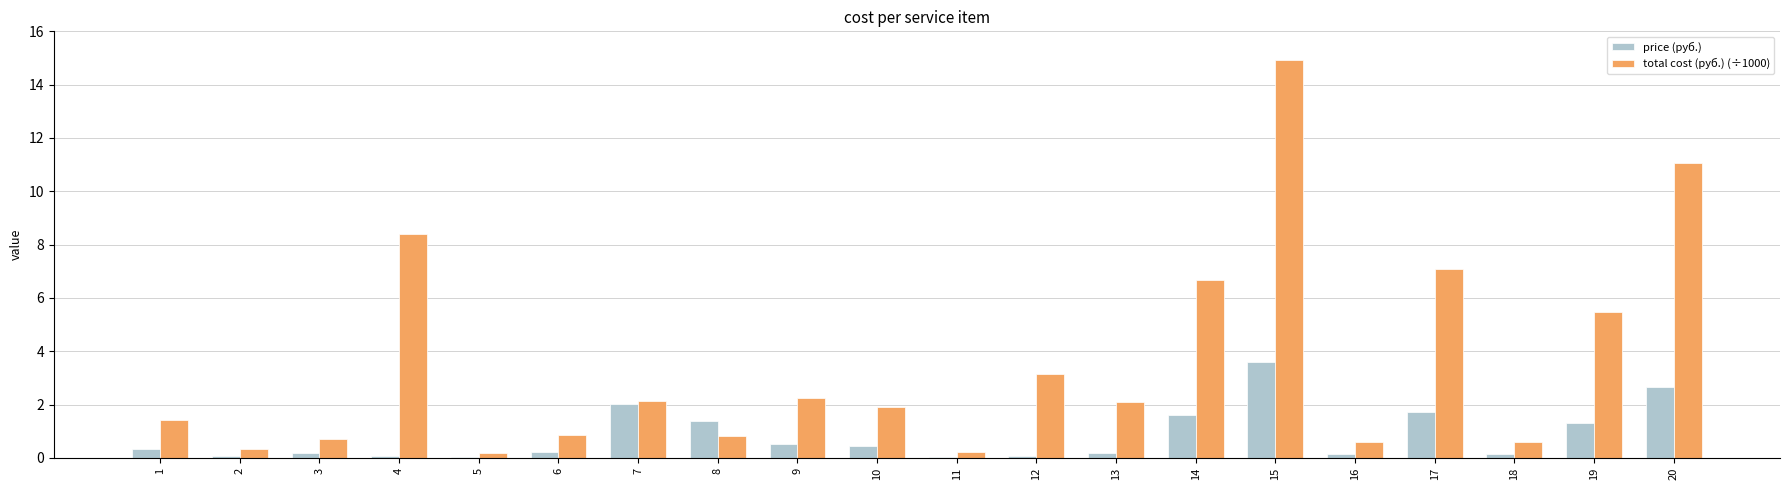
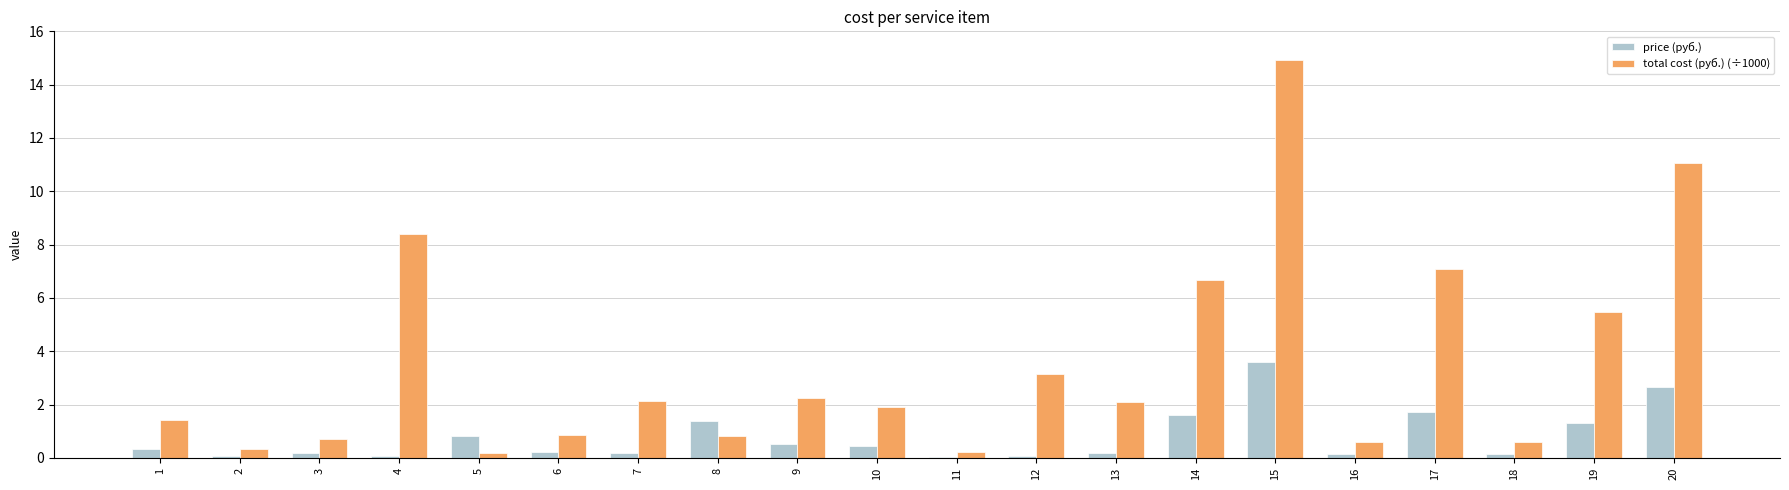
  {
    "price (руб.)": {
      "1": 0.3,
      "3": 0.2,
-     "5": 0.0,
+     "5": 0.8,
      "6": 0.2,
-     "7": 2.0,
+     "7": 0.2,
      "8": 1.4,
      "9": 0.5,
      "10": 0.5,
      "13": 0.2,
      "14": 1.6,
      "15": 3.6,
      "16": 0.1,
      "17": 1.7,
      "18": 0.1,
      "19": 1.3,
      "20": 2.7
    },
    "total cost (руб.) (÷1000)": {
      "1": 1.4,
      "2": 0.3,
      "3": 0.7,
      "4": 8.4,
      "5": 0.2,
      "6": 0.9,
      "7": 2.1,
      "8": 0.8,
      "9": 2.2,
      "10": 1.9,
      "11": 0.2,
      "12": 3.1,
      "13": 2.1,
      "14": 6.7,
      "15": 14.9,
      "16": 0.6,
      "17": 7.1,
      "18": 0.6,
      "19": 5.5,
      "20": 11.1
    }
  }
